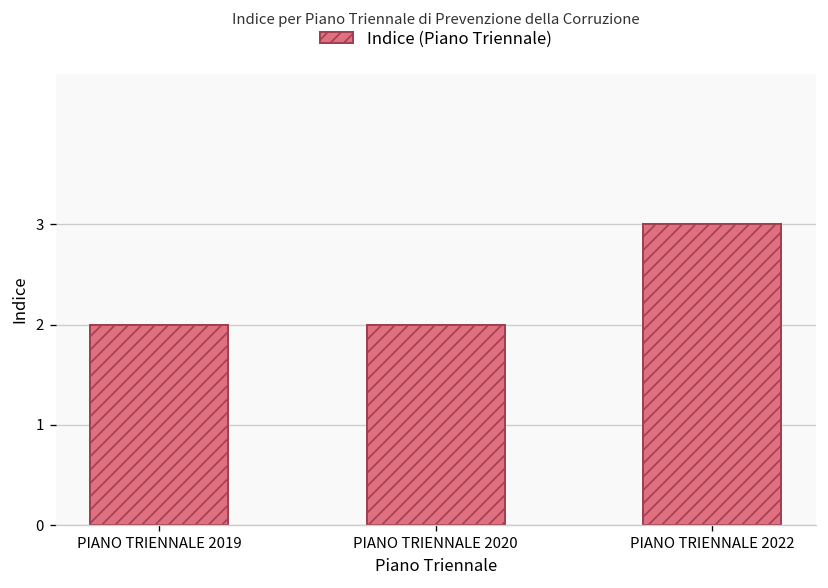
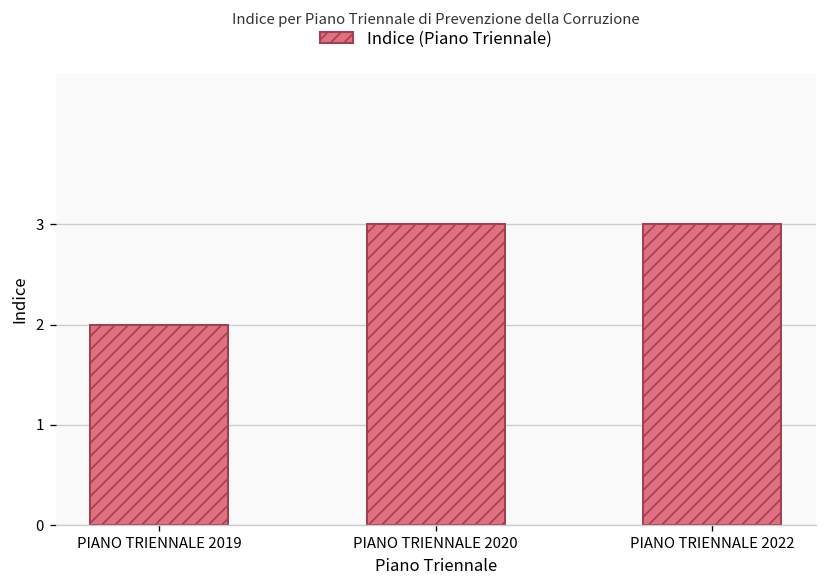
  {
    "PIANO TRIENNALE 2019": 2,
-   "PIANO TRIENNALE 2020": 2,
+   "PIANO TRIENNALE 2020": 3,
    "PIANO TRIENNALE 2022": 3
  }
